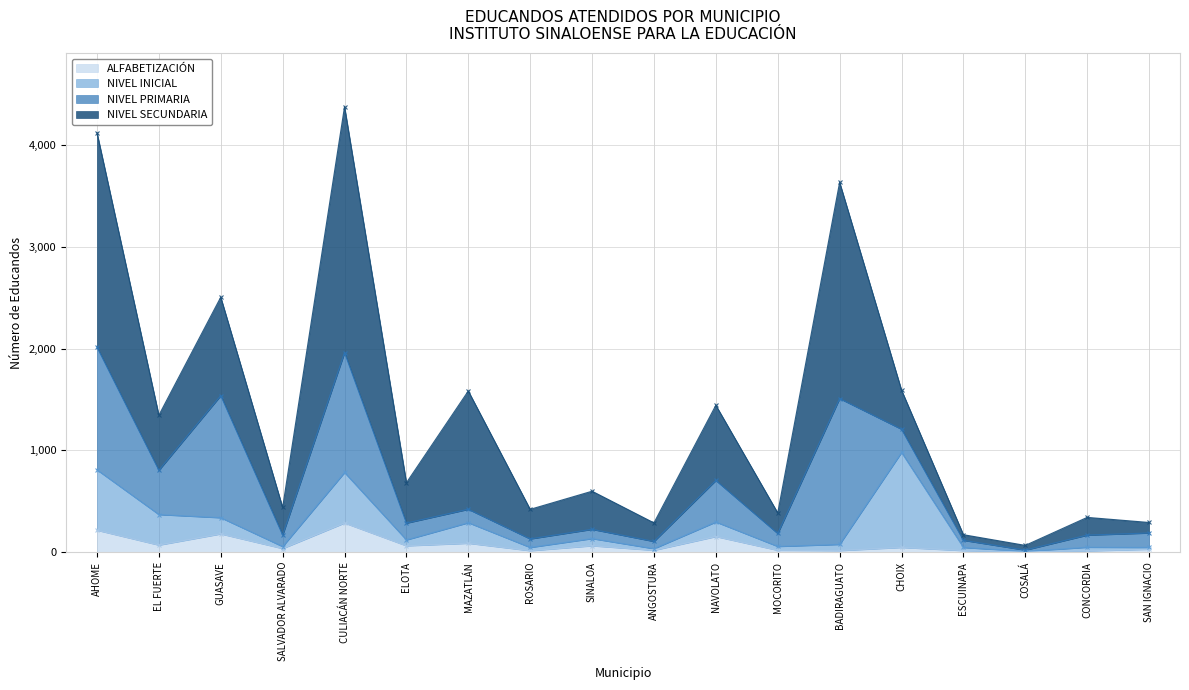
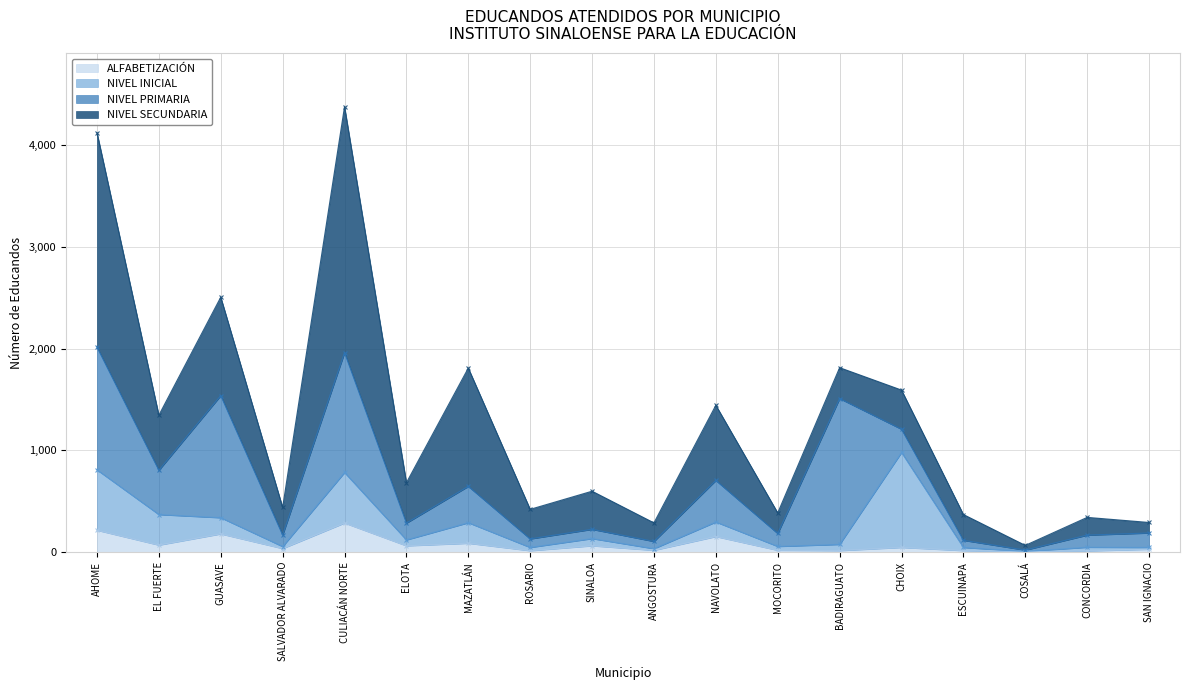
  {
    "ALFABETIZACIÓN": {
      "AHOME": "220",
      "EL FUERTE": "70",
      "GUASAVE": "180",
      "CULIACÁN NORTE": "290",
      "ELOTA": "60",
      "MAZATLÁN": "90",
      "ROSARIO": "20",
      "SINALOA": "60",
      "NAVOLATO": "150",
      "MOCORITO": "20",
      "BADIRAGUATO": "20",
      "CHOIX": "50",
      "ESCUINAPA": "20",
      "CONCORDIA": "10"
    },
    "NIVEL INICIAL": {
      "AHOME": "590",
      "EL FUERTE": "300",
      "GUASAVE": "160",
      "CULIACÁN NORTE": "500",
      "ELOTA": "60",
      "MAZATLÁN": "200",
      "ROSARIO": "30",
      "SINALOA": "70",
      "NAVOLATO": "140",
      "MOCORITO": "40",
      "BADIRAGUATO": "60",
      "CHOIX": "930",
      "ESCUINAPA": "30",
      "CONCORDIA": "40"
    },
    "NIVEL PRIMARIA": {
      "AHOME": "1,210",
      "EL FUERTE": "440",
      "GUASAVE": "1,200",
      "SALVADOR ALVARADO": "110",
      "CULIACÁN NORTE": "1,180",
      "ELOTA": "170",
-     "MAZATLÁN": "130",
+     "MAZATLÁN": "360",
      "ROSARIO": "80",
      "SINALOA": "90",
      "ANGOSTURA": "70",
      "NAVOLATO": "410",
      "MOCORITO": "130",
      "BADIRAGUATO": "1,430",
      "CHOIX": "230",
      "ESCUINAPA": "70",
      "CONCORDIA": "120",
      "SAN IGNACIO": "140"
    },
    "NIVEL SECUNDARIA": {
      "AHOME": "2,110",
      "EL FUERTE": "540",
      "GUASAVE": "970",
      "SALVADOR ALVARADO": "270",
      "CULIACÁN NORTE": "2,410",
      "ELOTA": "400",
      "MAZATLÁN": "1,160",
      "ROSARIO": "290",
      "SINALOA": "370",
      "ANGOSTURA": "180",
      "NAVOLATO": "740",
      "MOCORITO": "200",
-     "BADIRAGUATO": "2,120",
+     "BADIRAGUATO": "300",
      "CHOIX": "380",
-     "ESCUINAPA": "60",
+     "ESCUINAPA": "250",
      "COSALÁ": "50",
      "CONCORDIA": "170",
      "SAN IGNACIO": "100"
    }
  }
